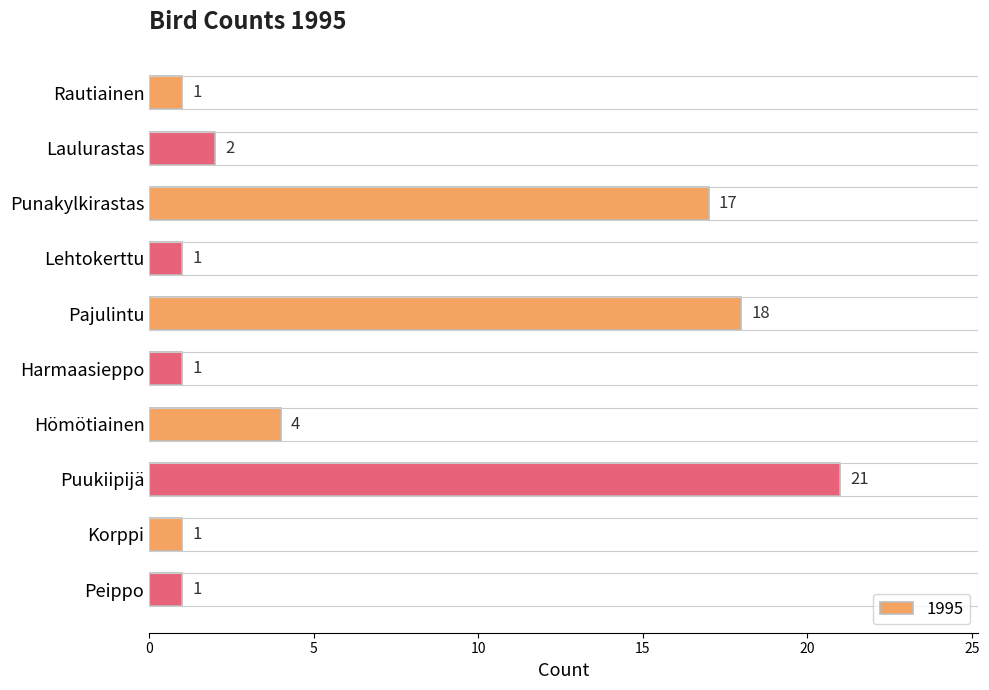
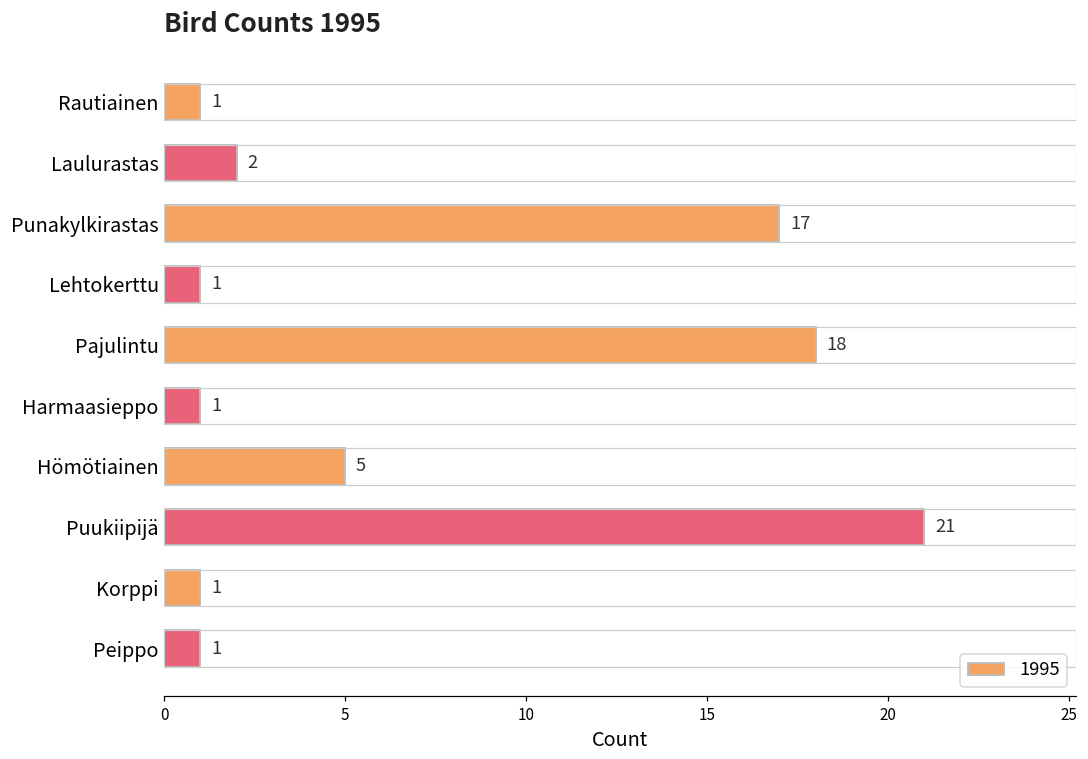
  {
    "1995": {
-     "Hömötiainen": 4
+     "Hömötiainen": 5
    }
  }
